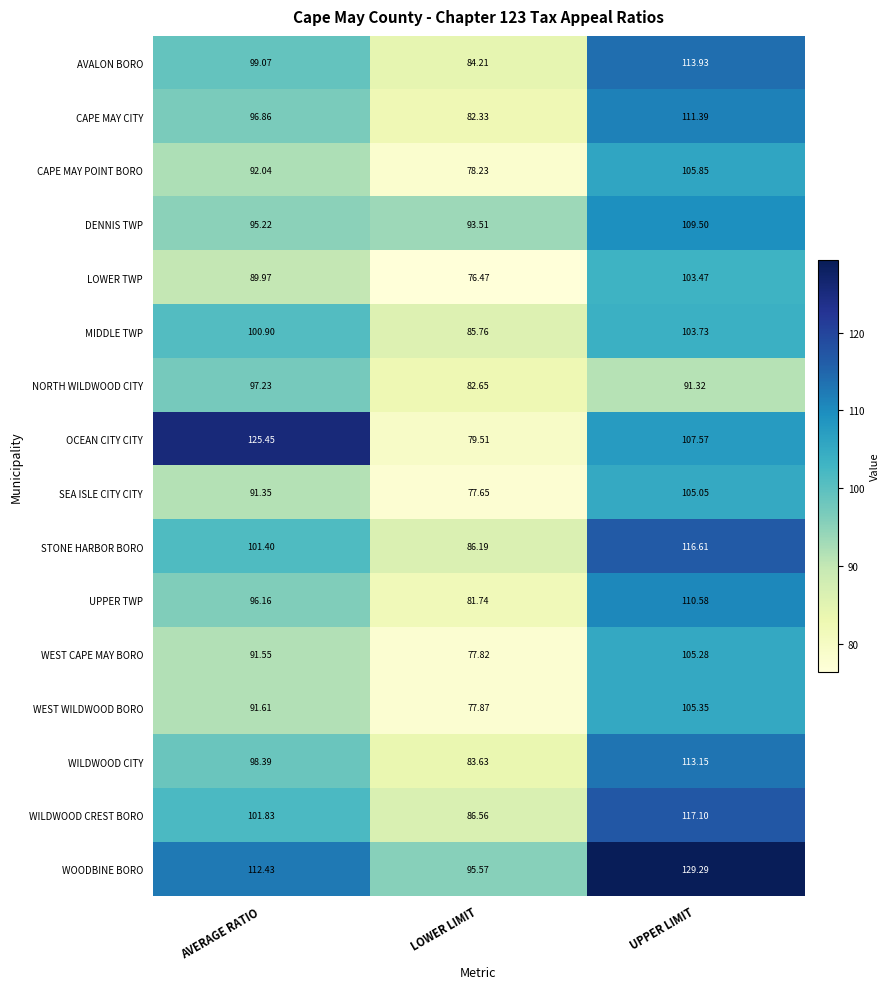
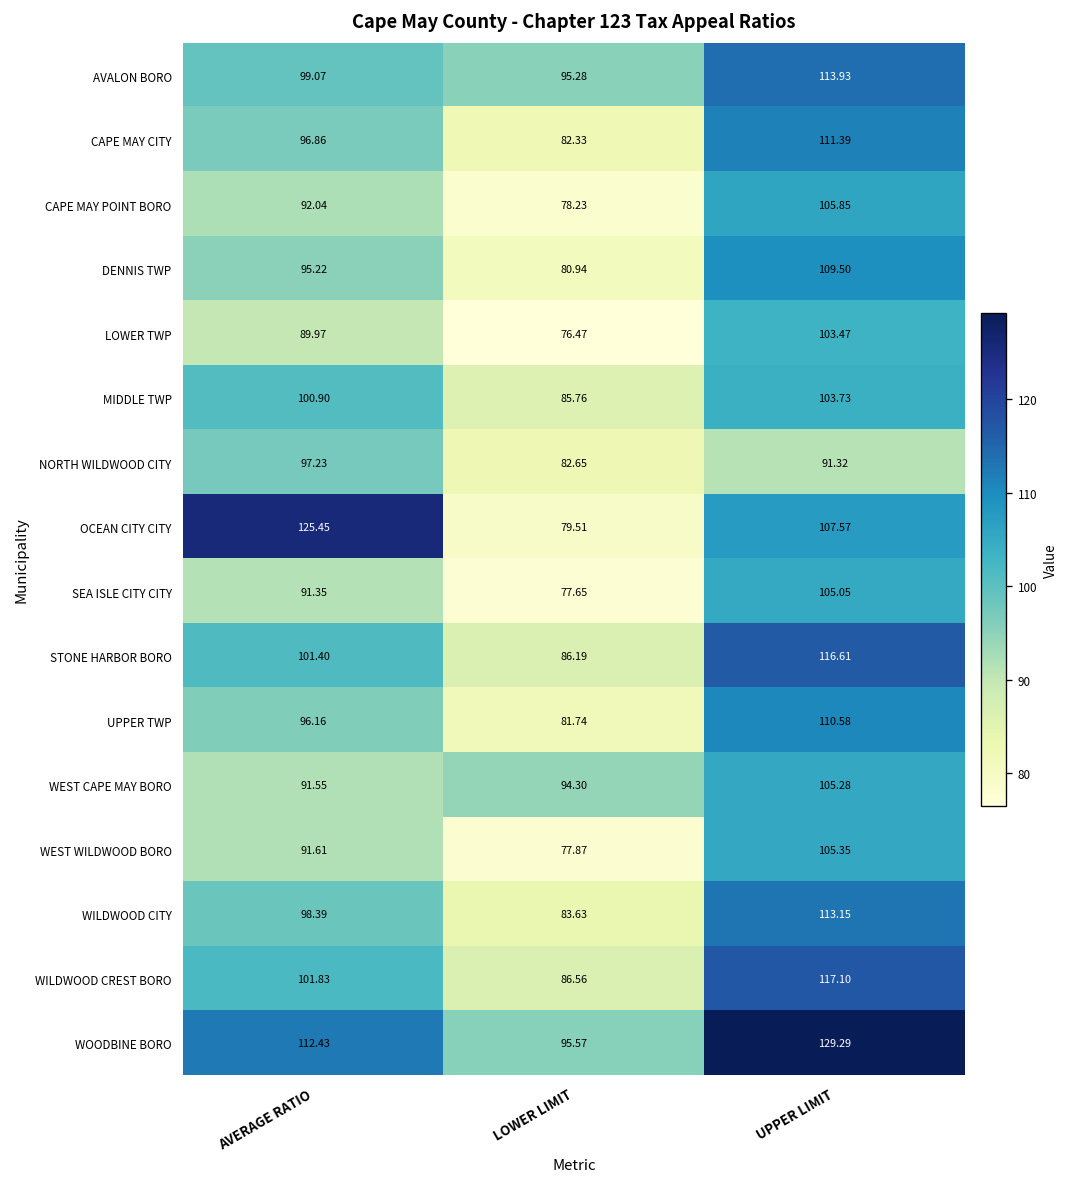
  {
    "AVALON BORO": {
      "AVERAGE RATIO": 99.07,
-     "LOWER LIMIT": 84.21,
+     "LOWER LIMIT": 95.28,
      "UPPER LIMIT": 113.93
    },
    "CAPE MAY CITY": {
      "AVERAGE RATIO": 96.86,
      "LOWER LIMIT": 82.33,
      "UPPER LIMIT": 111.39
    },
    "CAPE MAY POINT BORO": {
      "AVERAGE RATIO": 92.04,
      "LOWER LIMIT": 78.23,
      "UPPER LIMIT": 105.85
    },
    "DENNIS TWP": {
      "AVERAGE RATIO": 95.22,
-     "LOWER LIMIT": 93.51,
+     "LOWER LIMIT": 80.94,
      "UPPER LIMIT": 109.50
    },
    "LOWER TWP": {
      "AVERAGE RATIO": 89.97,
      "LOWER LIMIT": 76.47,
      "UPPER LIMIT": 103.47
    },
    "MIDDLE TWP": {
      "AVERAGE RATIO": 100.90,
      "LOWER LIMIT": 85.76,
      "UPPER LIMIT": 103.73
    },
    "NORTH WILDWOOD CITY": {
      "AVERAGE RATIO": 97.23,
      "LOWER LIMIT": 82.65,
      "UPPER LIMIT": 91.32
    },
    "OCEAN CITY CITY": {
      "AVERAGE RATIO": 125.45,
      "LOWER LIMIT": 79.51,
      "UPPER LIMIT": 107.57
    },
    "SEA ISLE CITY CITY": {
      "AVERAGE RATIO": 91.35,
      "LOWER LIMIT": 77.65,
      "UPPER LIMIT": 105.05
    },
    "STONE HARBOR BORO": {
      "AVERAGE RATIO": 101.40,
      "LOWER LIMIT": 86.19,
      "UPPER LIMIT": 116.61
    },
    "UPPER TWP": {
      "AVERAGE RATIO": 96.16,
      "LOWER LIMIT": 81.74,
      "UPPER LIMIT": 110.58
    },
    "WEST CAPE MAY BORO": {
      "AVERAGE RATIO": 91.55,
-     "LOWER LIMIT": 77.82,
+     "LOWER LIMIT": 94.30,
      "UPPER LIMIT": 105.28
    },
    "WEST WILDWOOD BORO": {
      "AVERAGE RATIO": 91.61,
      "LOWER LIMIT": 77.87,
      "UPPER LIMIT": 105.35
    },
    "WILDWOOD CITY": {
      "AVERAGE RATIO": 98.39,
      "LOWER LIMIT": 83.63,
      "UPPER LIMIT": 113.15
    },
    "WILDWOOD CREST BORO": {
      "AVERAGE RATIO": 101.83,
      "LOWER LIMIT": 86.56,
      "UPPER LIMIT": 117.10
    },
    "WOODBINE BORO": {
      "AVERAGE RATIO": 112.43,
      "LOWER LIMIT": 95.57,
      "UPPER LIMIT": 129.29
    }
  }
